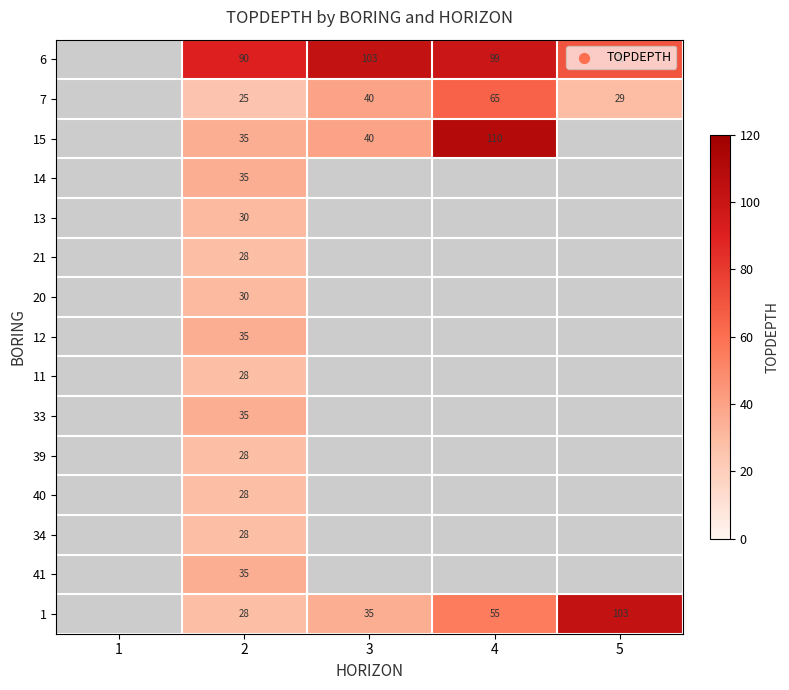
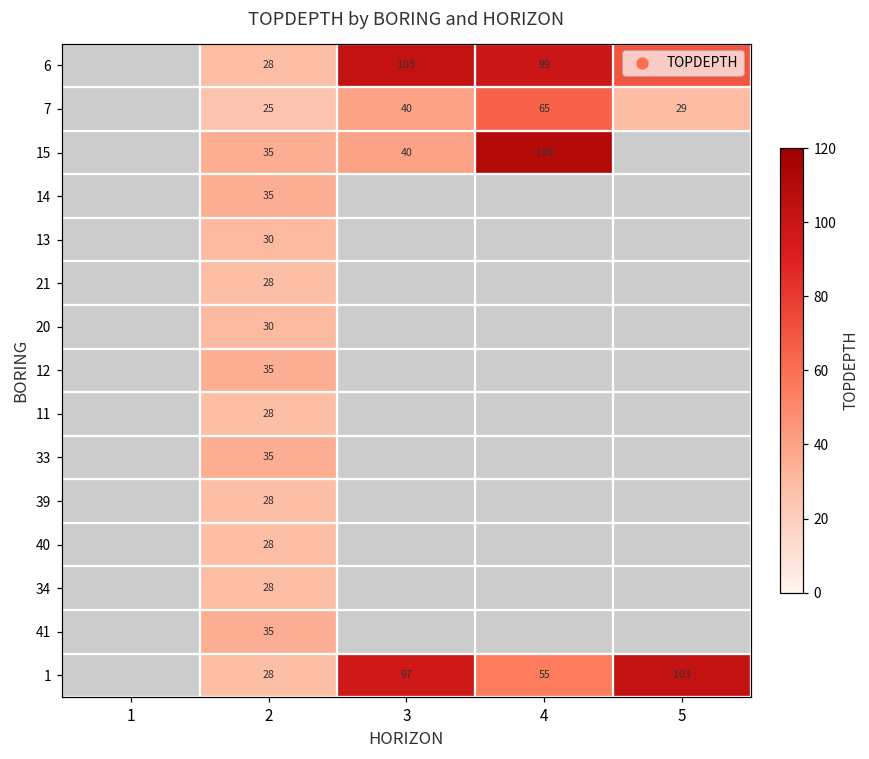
  {
    "6": {
-     "2": 90,
+     "2": 28,
      "3": 103,
      "4": 99
    },
    "7": {
      "2": 25,
      "3": 40,
      "4": 65,
      "5": 29
    },
    "15": {
      "2": 35,
      "3": 40,
      "4": 110
    },
    "14": {
      "2": 35
    },
    "13": {
      "2": 30
    },
    "21": {
      "2": 28
    },
    "20": {
      "2": 30
    },
    "12": {
      "2": 35
    },
    "11": {
      "2": 28
    },
    "33": {
      "2": 35
    },
    "39": {
      "2": 28
    },
    "40": {
      "2": 28
    },
    "34": {
      "2": 28
    },
    "41": {
      "2": 35
    },
    "1": {
      "2": 28,
-     "3": 35,
+     "3": 97,
      "4": 55,
      "5": 103
    }
  }
